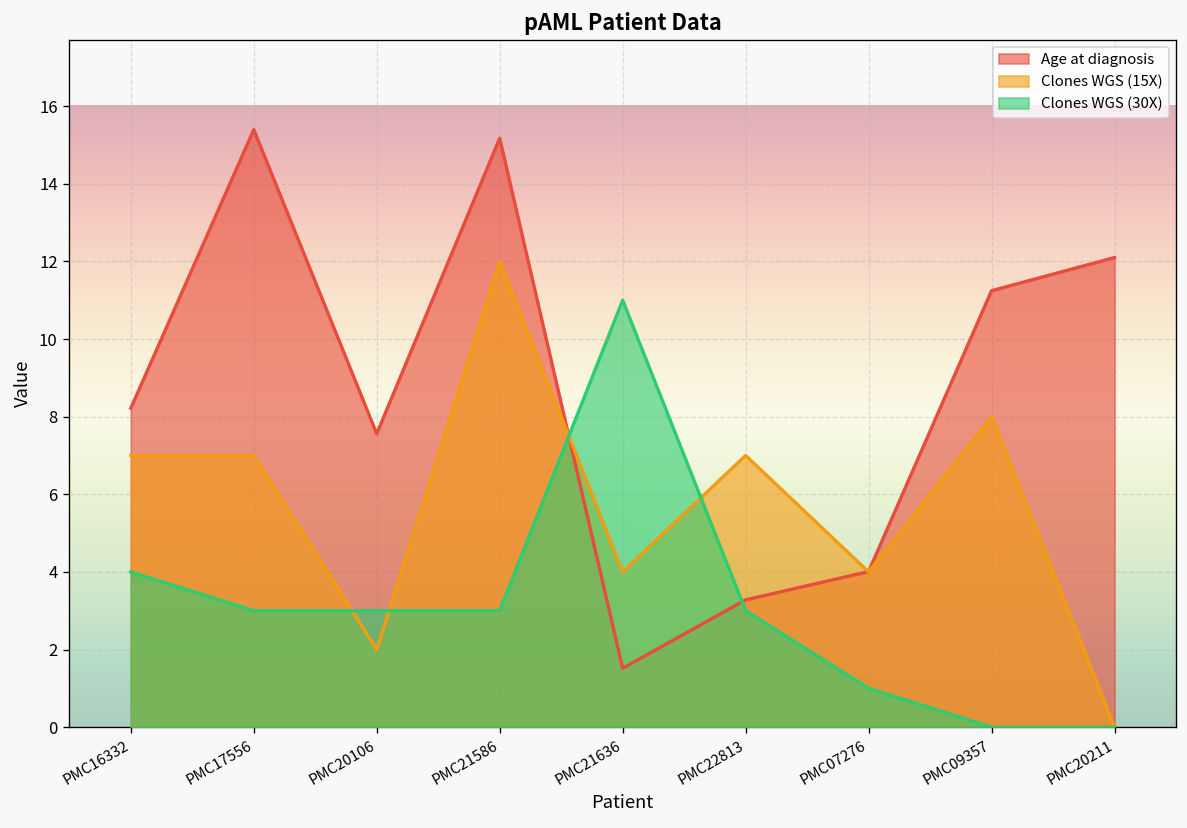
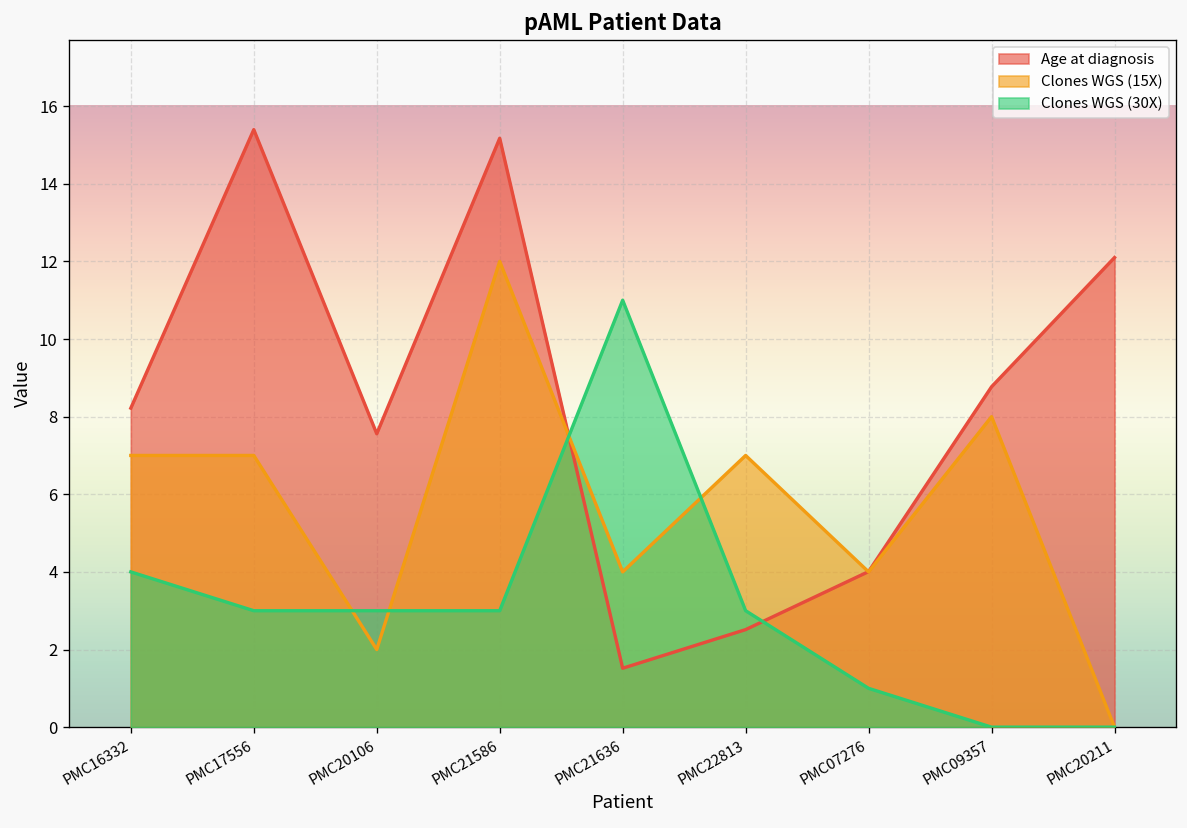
  {
    "Age at diagnosis": {
      "PMC16332": 8.2,
      "PMC17556": 15.4,
      "PMC20106": 7.6,
      "PMC21586": 15.2,
      "PMC21636": 1.5,
-     "PMC22813": 3.3,
-     "PMC09357": 11.2,
+     "PMC22813": 2.5,
+     "PMC09357": 8.8,
      "PMC20211": 12.1
    },
    "Clones WGS (15X)": {
      "PMC16332": 7.0,
      "PMC17556": 7.0,
      "PMC20106": 2.0,
      "PMC21586": 12.0,
      "PMC21636": 4.0,
      "PMC22813": 7.0,
      "PMC09357": 8.0
    },
    "Clones WGS (30X)": {
      "PMC16332": 4.0,
      "PMC17556": 3.0,
      "PMC20106": 3.0,
      "PMC21586": 3.0,
      "PMC21636": 11.0,
      "PMC22813": 3.0,
      "PMC07276": 1.0,
      "PMC09357": 0.0
    }
  }
